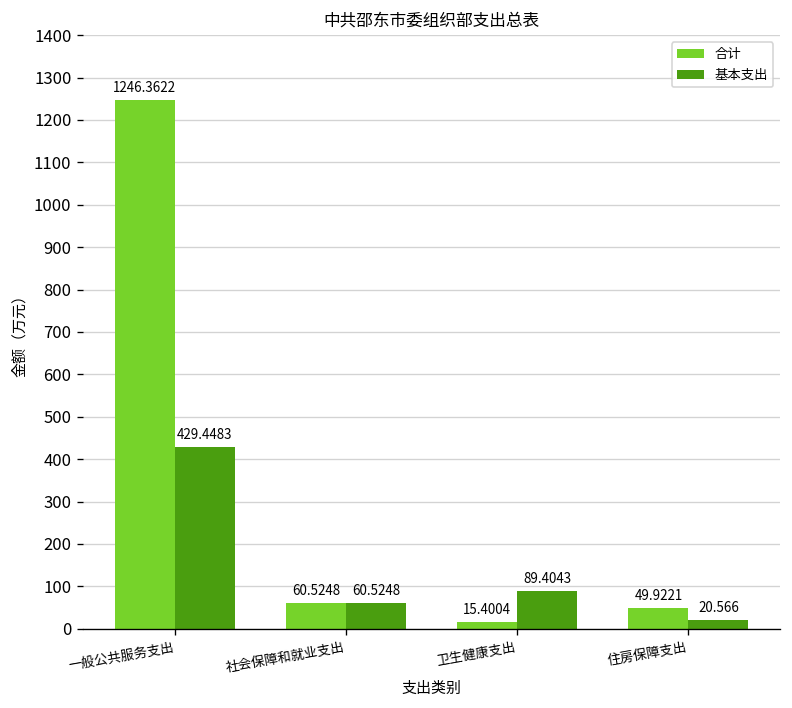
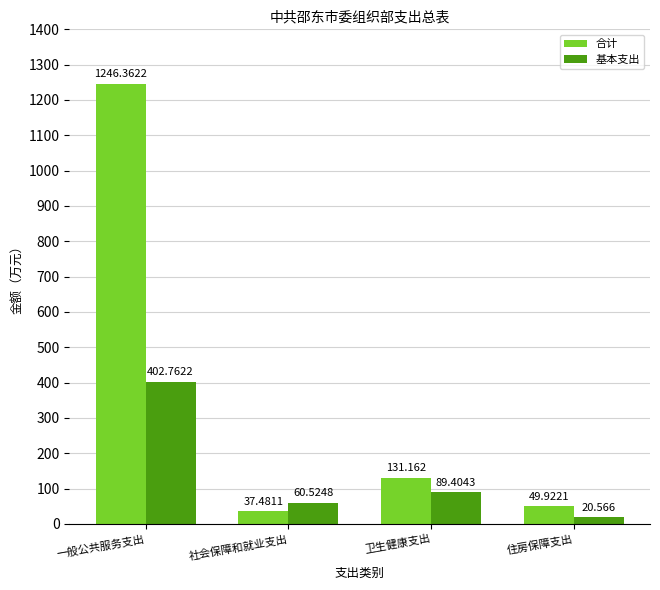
  {
    "合计": {
      "一般公共服务支出": 1246.3622,
-     "社会保障和就业支出": 60.5248,
-     "卫生健康支出": 15.4004,
+     "社会保障和就业支出": 37.4811,
+     "卫生健康支出": 131.162,
      "住房保障支出": 49.9221
    },
    "基本支出": {
-     "一般公共服务支出": 429.4483,
+     "一般公共服务支出": 402.7622,
      "社会保障和就业支出": 60.5248,
      "卫生健康支出": 89.4043,
      "住房保障支出": 20.566
    }
  }
